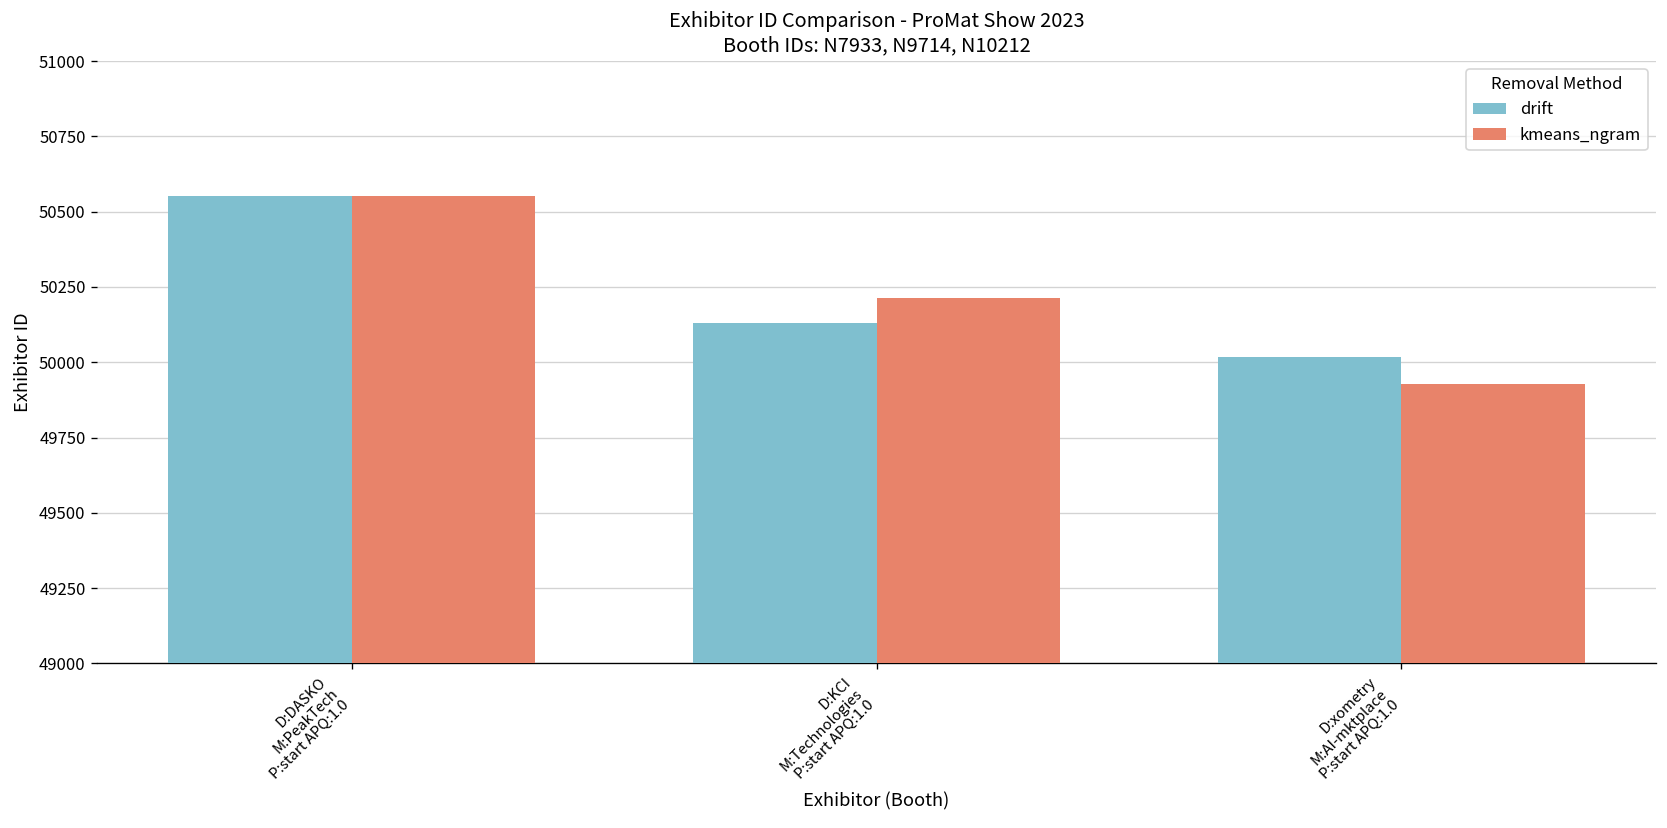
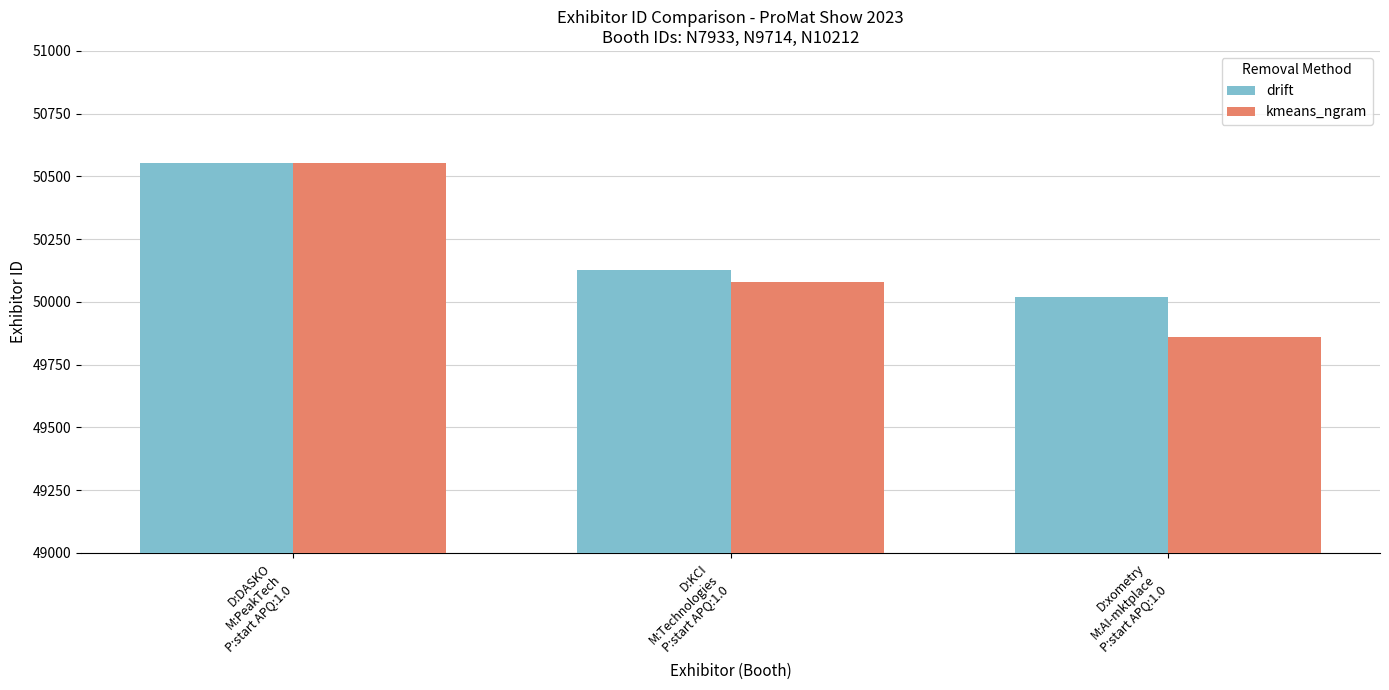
  {
    "drift": {
      "D:DASKO M:PeakTech P:start APQ:1.0": 50550,
      "D:KCI M:Technologies P:start APQ:1.0": 50130,
      "D:xometry M:AI-mktplace P:start APQ:1.0": 50020
    },
    "kmeans_ngram": {
      "D:DASKO M:PeakTech P:start APQ:1.0": 50550,
-     "D:KCI M:Technologies P:start APQ:1.0": 50210,
-     "D:xometry M:AI-mktplace P:start APQ:1.0": 49930
+     "D:KCI M:Technologies P:start APQ:1.0": 50080,
+     "D:xometry M:AI-mktplace P:start APQ:1.0": 49860
    }
  }
